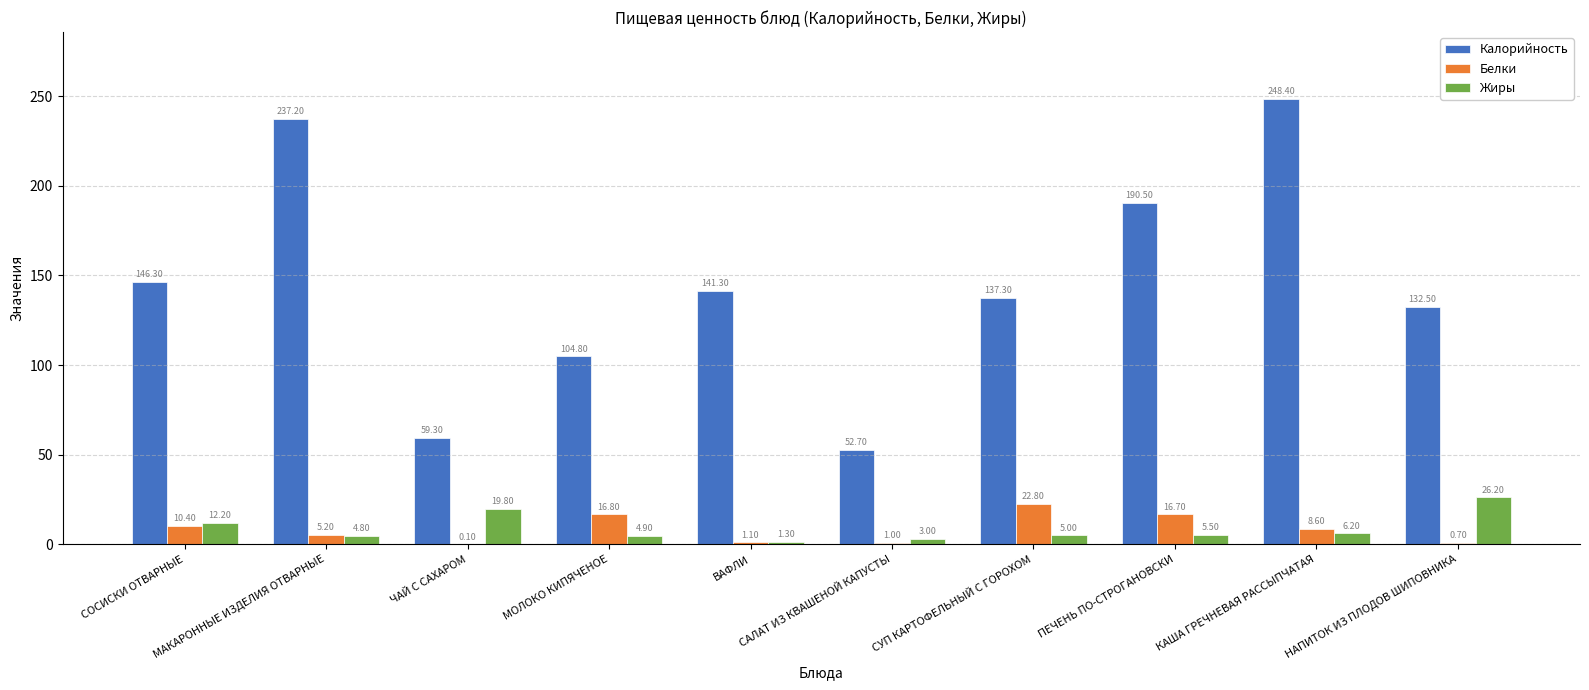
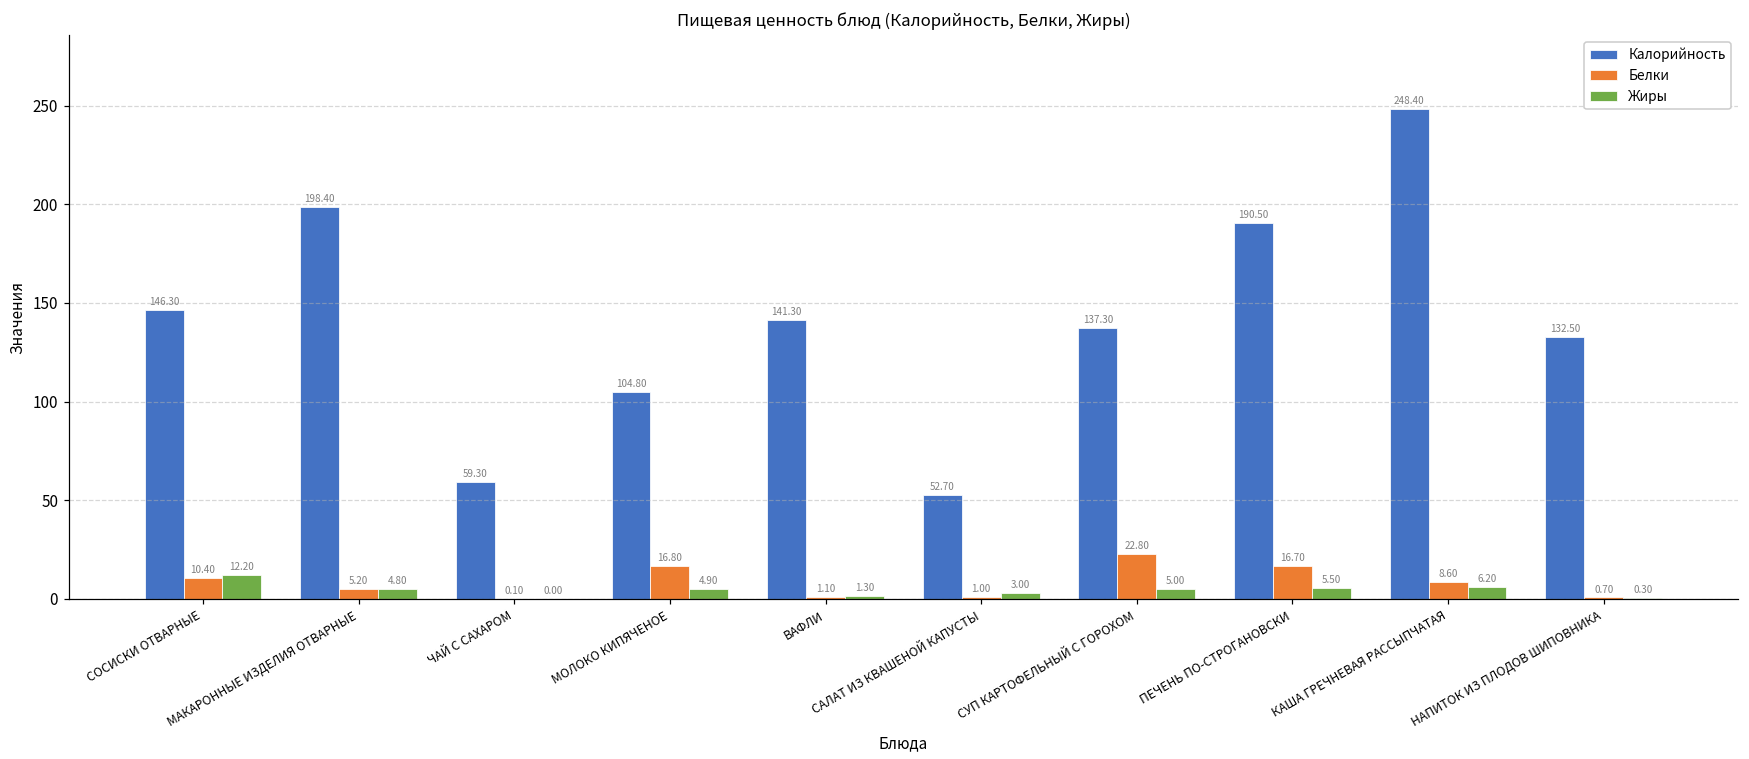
  {
    "Калорийность": {
      "СОСИСКИ ОТВАРНЫЕ": 146.30,
-     "МАКАРОННЫЕ ИЗДЕЛИЯ ОТВАРНЫЕ": 237.20,
+     "МАКАРОННЫЕ ИЗДЕЛИЯ ОТВАРНЫЕ": 198.40,
      "ЧАЙ С САХАРОМ": 59.30,
      "МОЛОКО КИПЯЧЕНОЕ": 104.80,
      "ВАФЛИ": 141.30,
      "САЛАТ ИЗ КВАШЕНОЙ КАПУСТЫ": 52.70,
      "СУП КАРТОФЕЛЬНЫЙ С ГОРОХОМ": 137.30,
      "ПЕЧЕНЬ ПО-СТРОГАНОВСКИ": 190.50,
      "КАША ГРЕЧНЕВАЯ РАССЫПЧАТАЯ": 248.40,
      "НАПИТОК ИЗ ПЛОДОВ ШИПОВНИКА": 132.50
    },
    "Белки": {
      "СОСИСКИ ОТВАРНЫЕ": 10.40,
      "МАКАРОННЫЕ ИЗДЕЛИЯ ОТВАРНЫЕ": 5.20,
      "ЧАЙ С САХАРОМ": 0.10,
      "МОЛОКО КИПЯЧЕНОЕ": 16.80,
      "ВАФЛИ": 1.10,
      "САЛАТ ИЗ КВАШЕНОЙ КАПУСТЫ": 1.00,
      "СУП КАРТОФЕЛЬНЫЙ С ГОРОХОМ": 22.80,
      "ПЕЧЕНЬ ПО-СТРОГАНОВСКИ": 16.70,
      "КАША ГРЕЧНЕВАЯ РАССЫПЧАТАЯ": 8.60,
      "НАПИТОК ИЗ ПЛОДОВ ШИПОВНИКА": 0.70
    },
    "Жиры": {
      "СОСИСКИ ОТВАРНЫЕ": 12.20,
      "МАКАРОННЫЕ ИЗДЕЛИЯ ОТВАРНЫЕ": 4.80,
-     "ЧАЙ С САХАРОМ": 19.80,
+     "ЧАЙ С САХАРОМ": 0.00,
      "МОЛОКО КИПЯЧЕНОЕ": 4.90,
      "ВАФЛИ": 1.30,
      "САЛАТ ИЗ КВАШЕНОЙ КАПУСТЫ": 3.00,
      "СУП КАРТОФЕЛЬНЫЙ С ГОРОХОМ": 5.00,
      "ПЕЧЕНЬ ПО-СТРОГАНОВСКИ": 5.50,
      "КАША ГРЕЧНЕВАЯ РАССЫПЧАТАЯ": 6.20,
-     "НАПИТОК ИЗ ПЛОДОВ ШИПОВНИКА": 26.20
+     "НАПИТОК ИЗ ПЛОДОВ ШИПОВНИКА": 0.30
    }
  }
